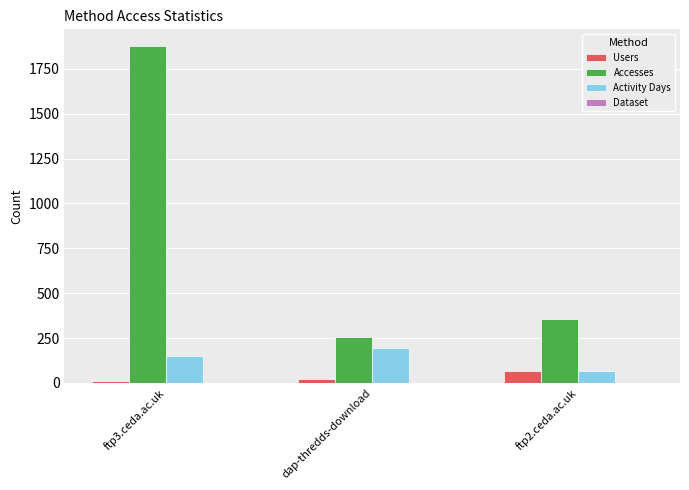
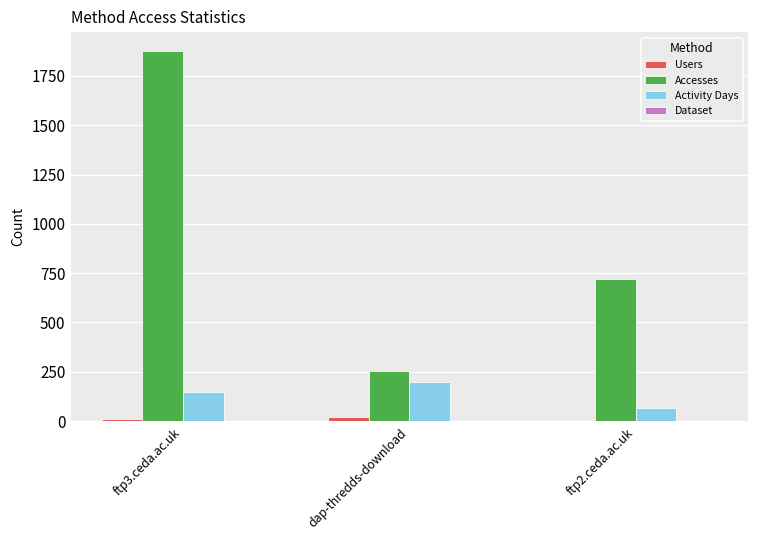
  {
    "Users": {
      "dap-thredds-download": 20,
-     "ftp2.ceda.ac.uk": 70
+     "ftp2.ceda.ac.uk": 0
    },
    "Accesses": {
      "ftp3.ceda.ac.uk": 1880,
      "dap-thredds-download": 250,
-     "ftp2.ceda.ac.uk": 360
+     "ftp2.ceda.ac.uk": 720
    },
    "Activity Days": {
      "ftp3.ceda.ac.uk": 150,
      "dap-thredds-download": 200,
      "ftp2.ceda.ac.uk": 70
    }
  }
